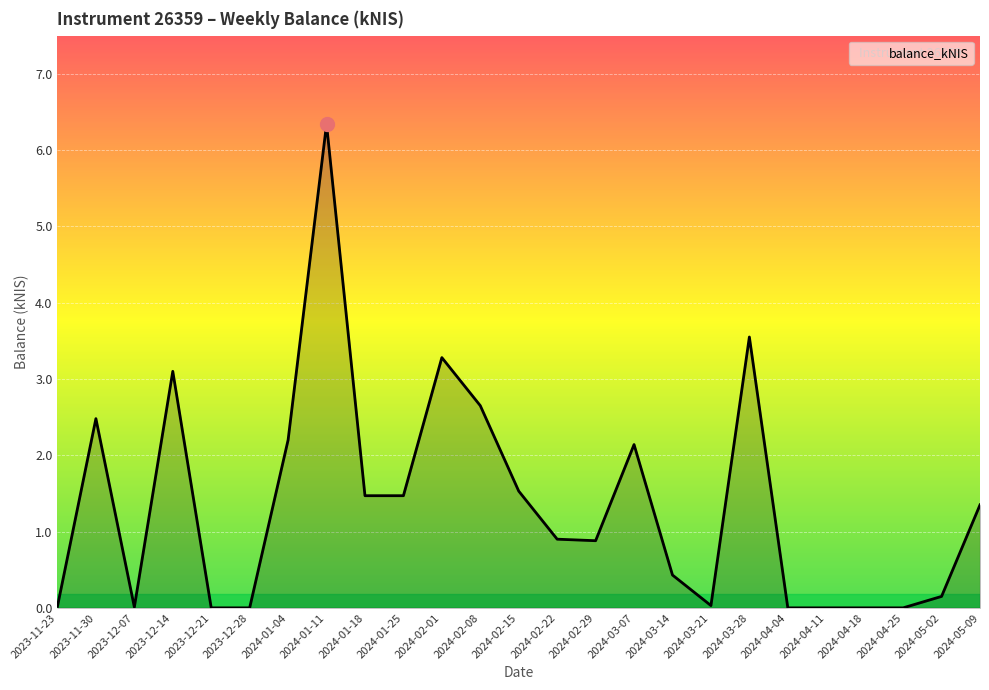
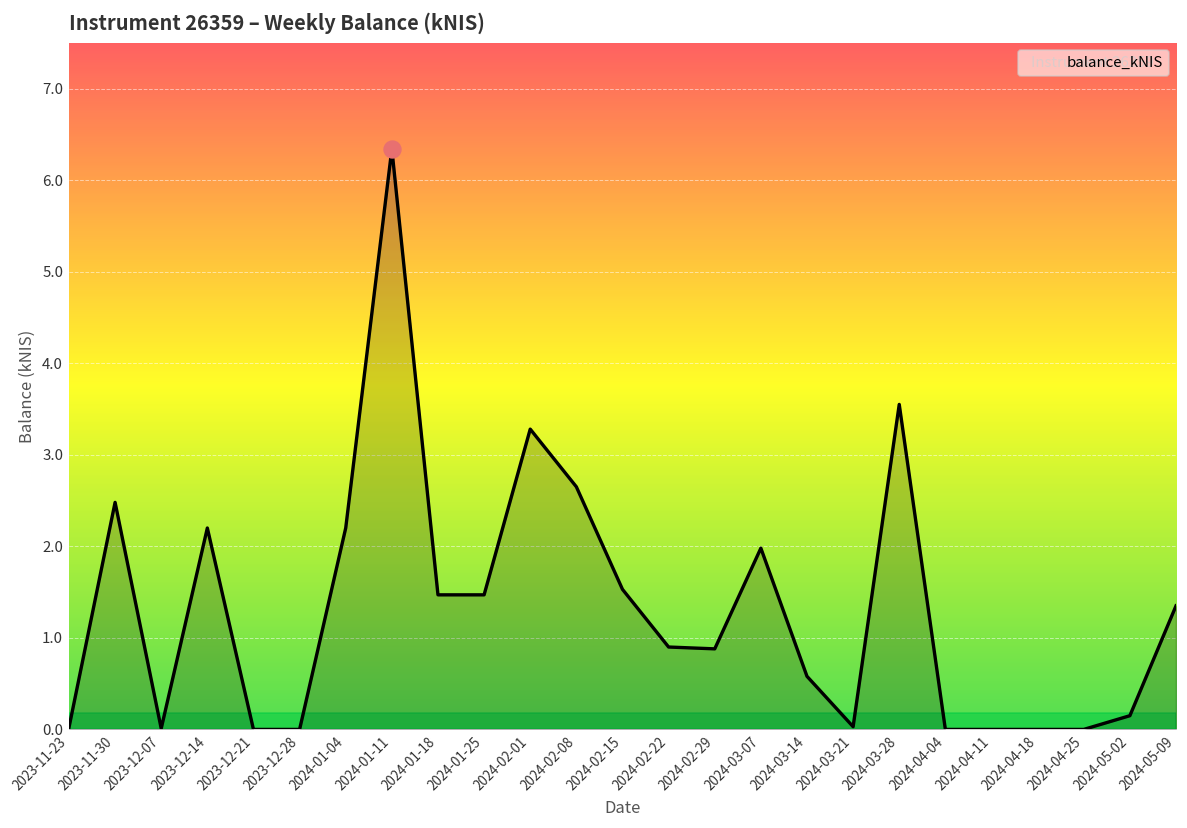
  {
    "balance_kNIS": {
      "2023-11-30": 2.5,
-     "2023-12-14": 3.1,
+     "2023-12-14": 2.2,
      "2024-01-04": 2.2,
      "2024-01-18": 1.5,
      "2024-01-25": 1.5,
      "2024-02-01": 3.3,
      "2024-02-08": 2.7,
      "2024-02-15": 1.5,
      "2024-02-22": 0.9,
      "2024-02-29": 0.9,
-     "2024-03-07": 2.1,
-     "2024-03-14": 0.4,
+     "2024-03-07": 2.0,
+     "2024-03-14": 0.6,
      "2024-03-28": 3.6,
      "2024-05-09": 1.4
    }
  }
